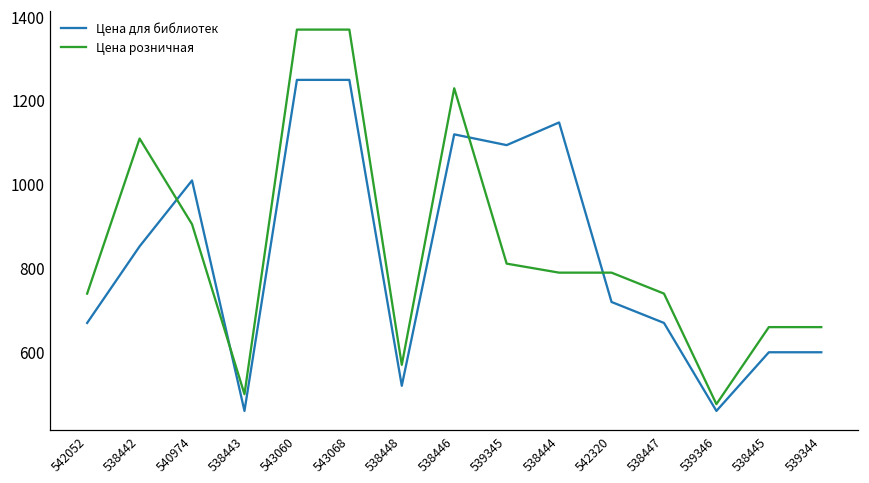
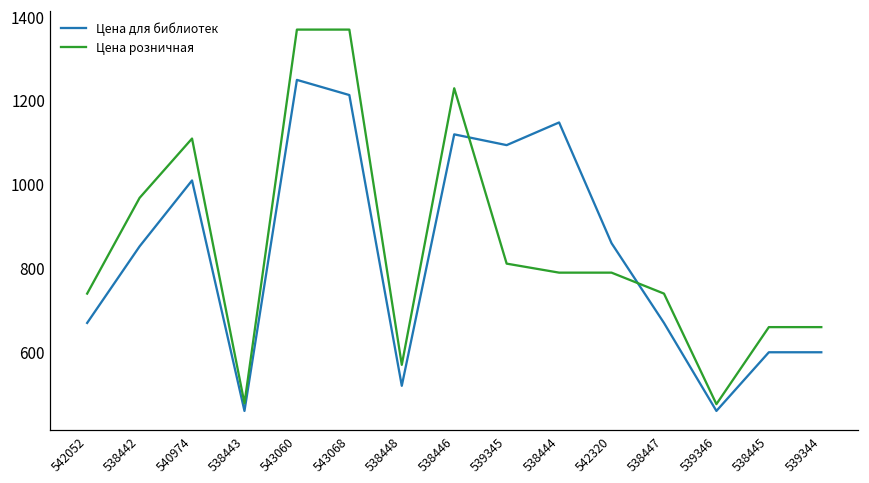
  {
    "Цена для библиотек": {
      "542052": 670,
      "538442": 850,
      "540974": 1010,
      "538443": 460,
      "543060": 1250,
-     "543068": 1250,
+     "543068": 1210,
      "538448": 520,
      "538446": 1120,
      "539345": 1090,
      "538444": 1150,
-     "542320": 720,
+     "542320": 860,
      "538447": 670,
      "539346": 460,
      "538445": 600,
      "539344": 600
    },
    "Цена розничная": {
      "542052": 740,
-     "538442": 1110,
-     "540974": 900,
-     "538443": 500,
+     "538442": 970,
+     "540974": 1110,
+     "538443": 480,
      "543060": 1370,
      "543068": 1370,
      "538448": 570,
      "538446": 1230,
      "539345": 810,
      "538444": 790,
      "542320": 790,
      "538447": 740,
      "539346": 480,
      "538445": 660,
      "539344": 660
    }
  }
